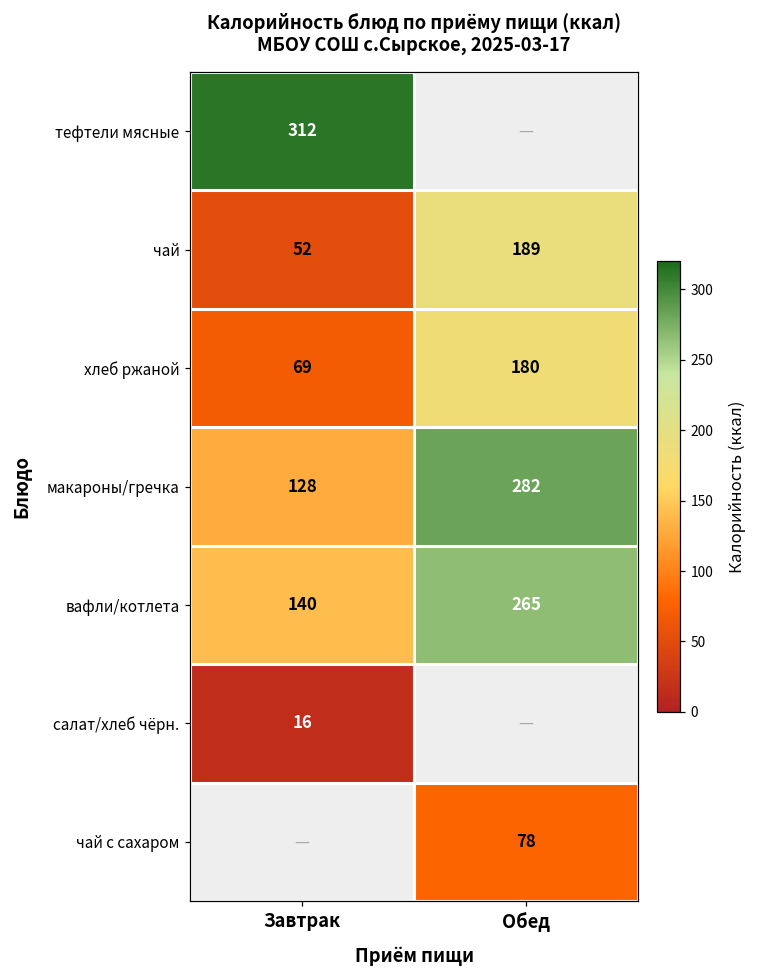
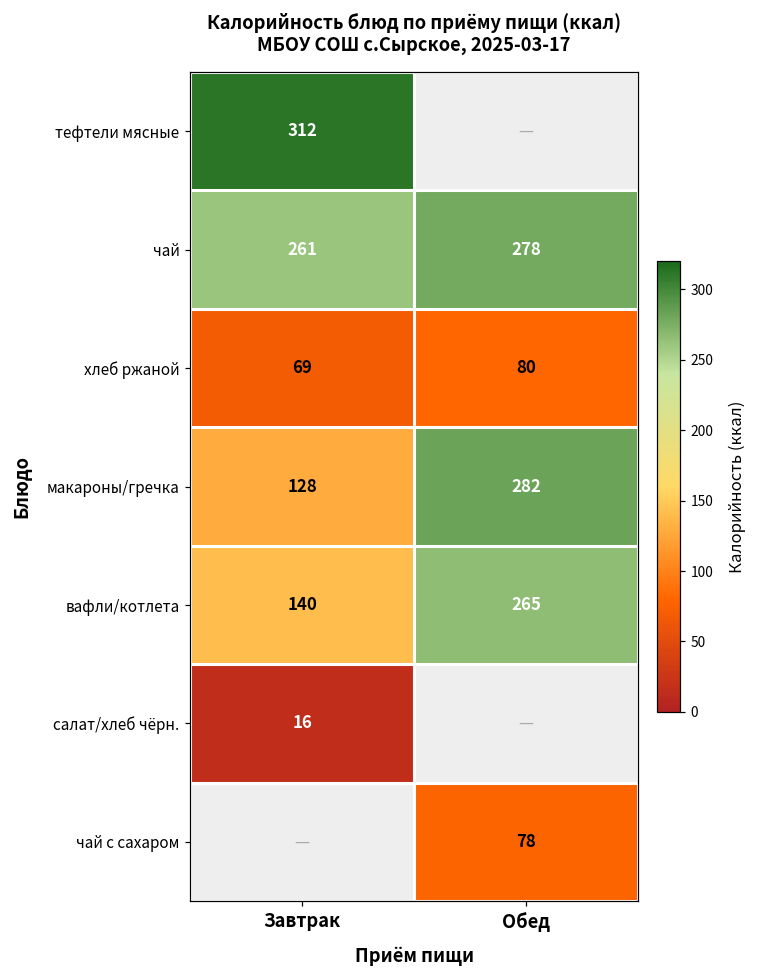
  {
    "тефтели мясные": {
      "Завтрак": 312
    },
    "чай": {
-     "Завтрак": 52,
-     "Обед": 189
+     "Завтрак": 261,
+     "Обед": 278
    },
    "хлеб ржаной": {
      "Завтрак": 69,
-     "Обед": 180
+     "Обед": 80
    },
    "макароны/гречка": {
      "Завтрак": 128,
      "Обед": 282
    },
    "вафли/котлета": {
      "Завтрак": 140,
      "Обед": 265
    },
    "салат/хлеб чёрн.": {
      "Завтрак": 16
    },
    "чай с сахаром": {
      "Обед": 78
    }
  }
